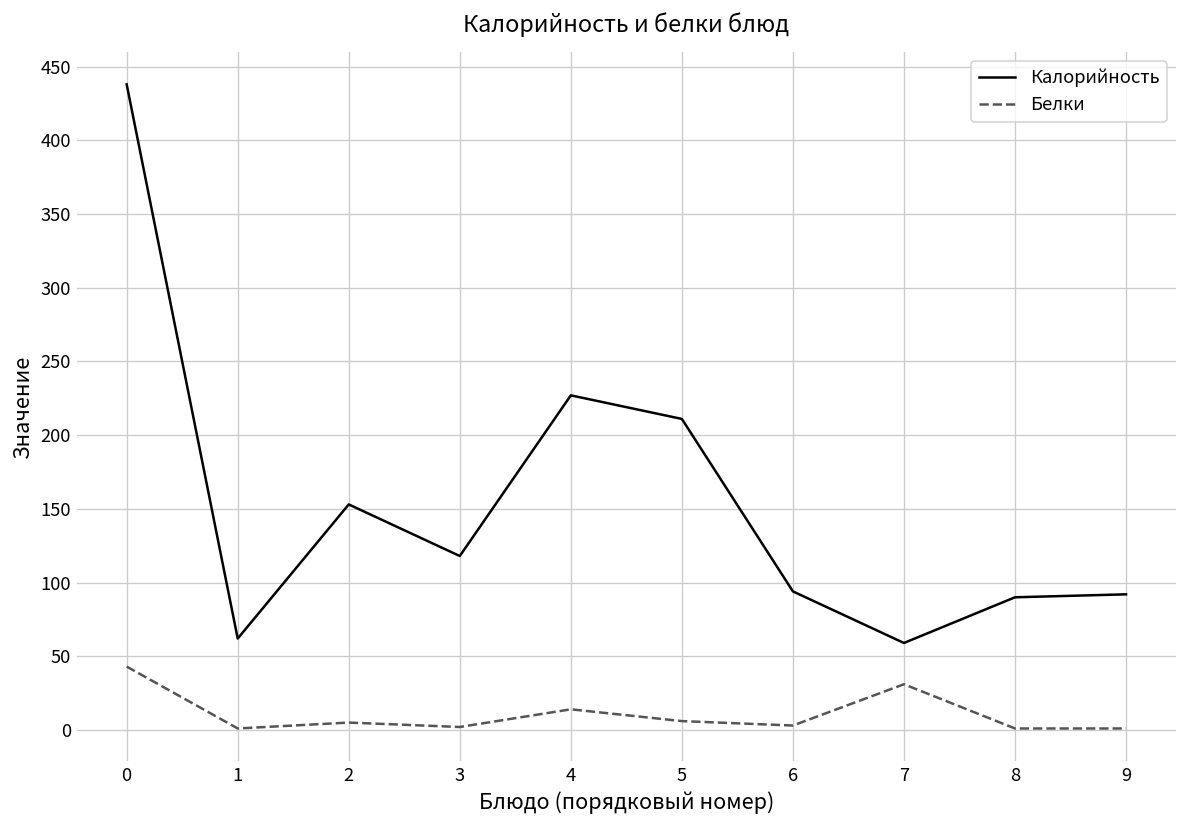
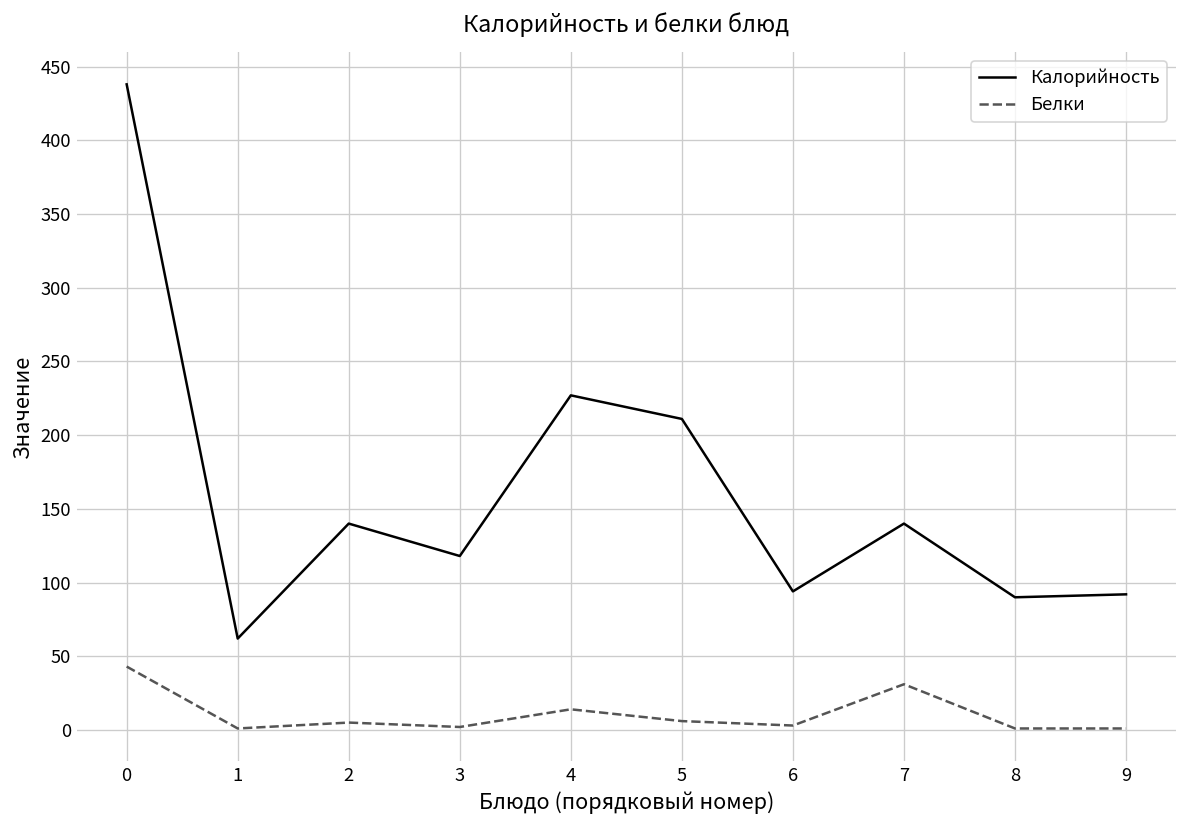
  {
    "Калорийность": {
      "0": 438,
      "1": 62,
-     "2": 153,
+     "2": 140,
      "3": 118,
      "4": 227,
      "5": 211,
      "6": 94,
-     "7": 59,
+     "7": 140,
      "8": 90,
      "9": 92
    },
    "Белки": {
      "0": 43,
      "1": 1,
      "2": 5,
      "3": 2,
      "4": 14,
      "5": 6,
      "6": 3,
      "7": 31,
      "8": 1,
      "9": 1
    }
  }
